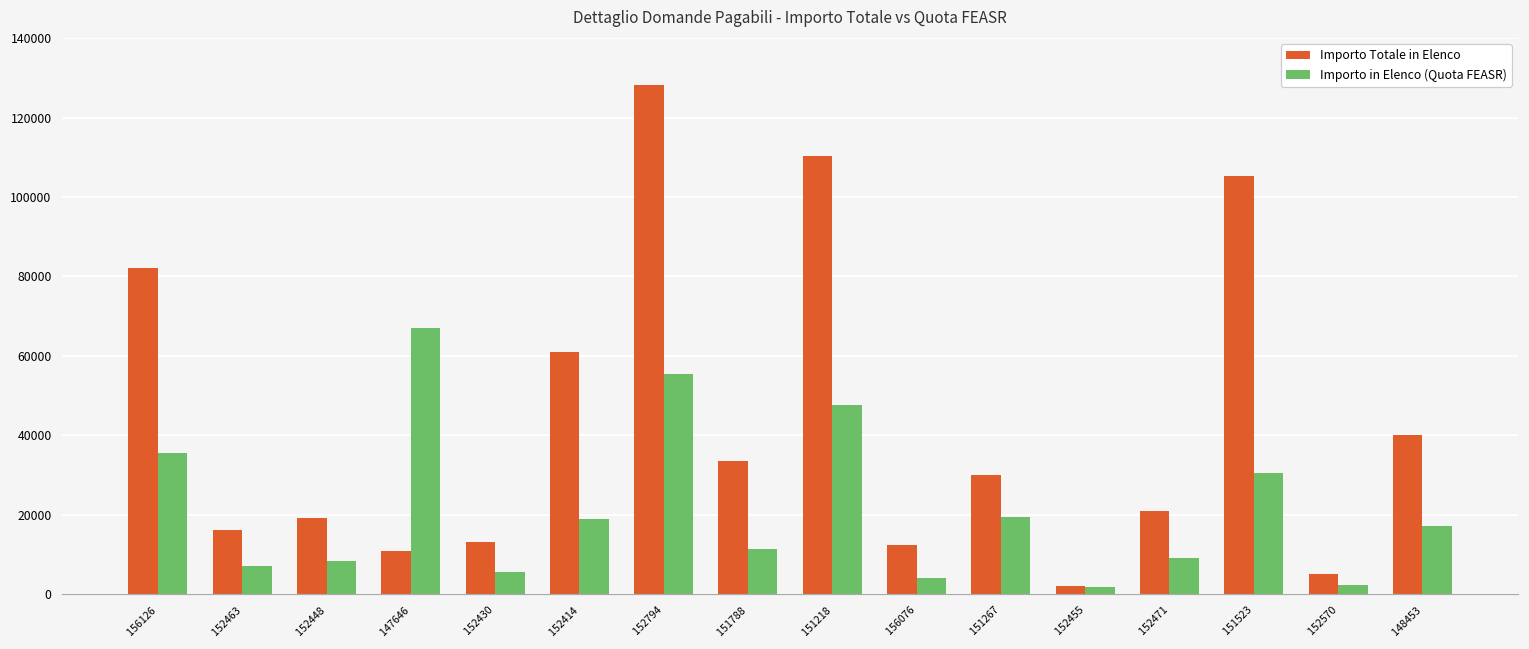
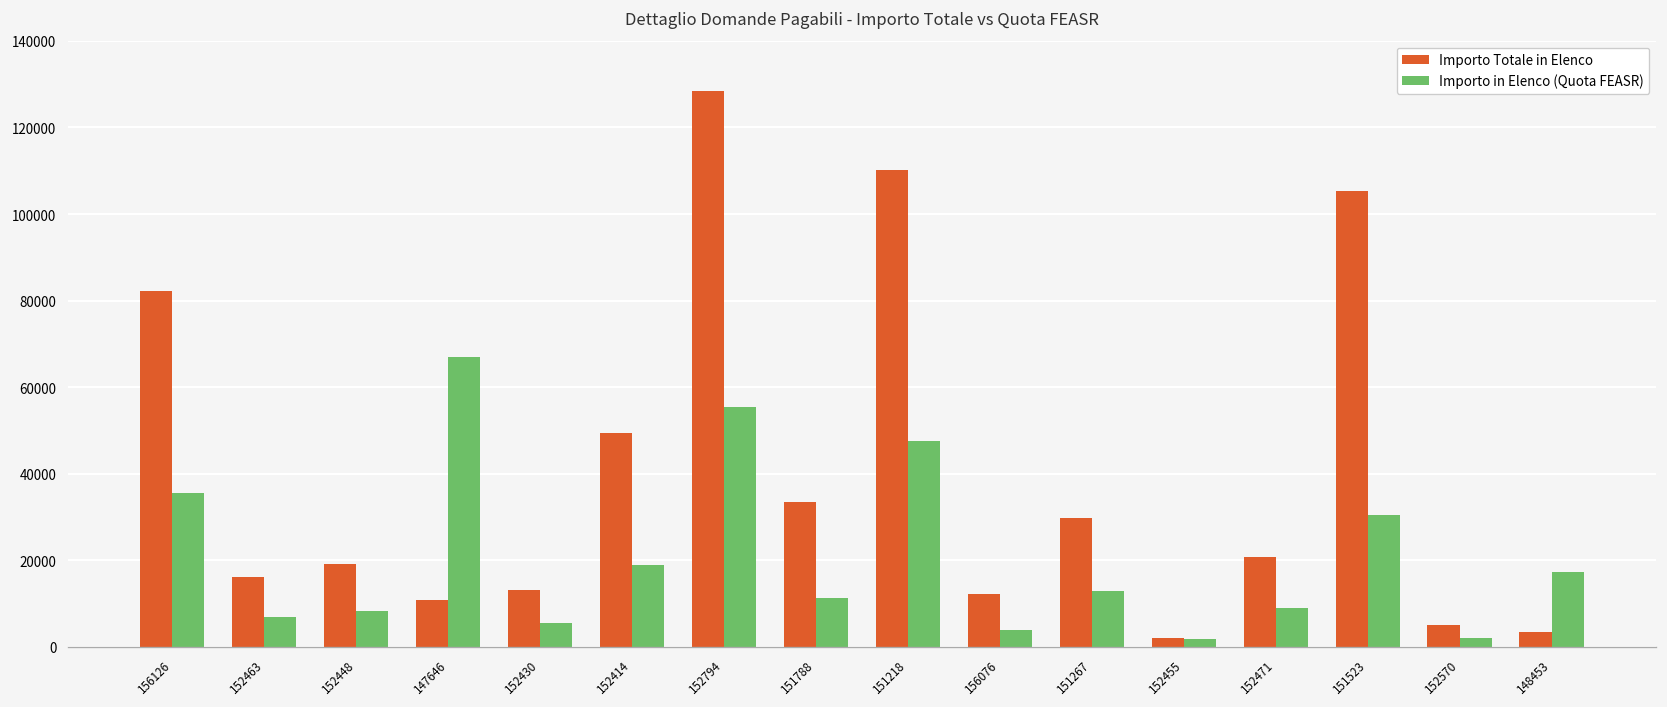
  {
    "Importo Totale in Elenco": {
      "156126": 82000,
      "152463": 16000,
      "152448": 19000,
      "147646": 11000,
      "152430": 13000,
-     "152414": 61000,
+     "152414": 49000,
      "152794": 128000,
      "151788": 34000,
      "151218": 110000,
      "156076": 12000,
      "151267": 30000,
      "152455": 2000,
      "152471": 21000,
      "151523": 105000,
      "152570": 5000,
-     "148453": 40000
+     "148453": 3000
    },
    "Importo in Elenco (Quota FEASR)": {
      "156126": 35000,
      "152463": 7000,
      "152448": 8000,
      "147646": 67000,
      "152430": 5000,
      "152414": 19000,
      "152794": 55000,
      "151788": 11000,
      "151218": 48000,
      "156076": 4000,
-     "151267": 19000,
+     "151267": 13000,
      "152455": 2000,
      "152471": 9000,
      "151523": 30000,
      "152570": 2000,
      "148453": 17000
    }
  }
